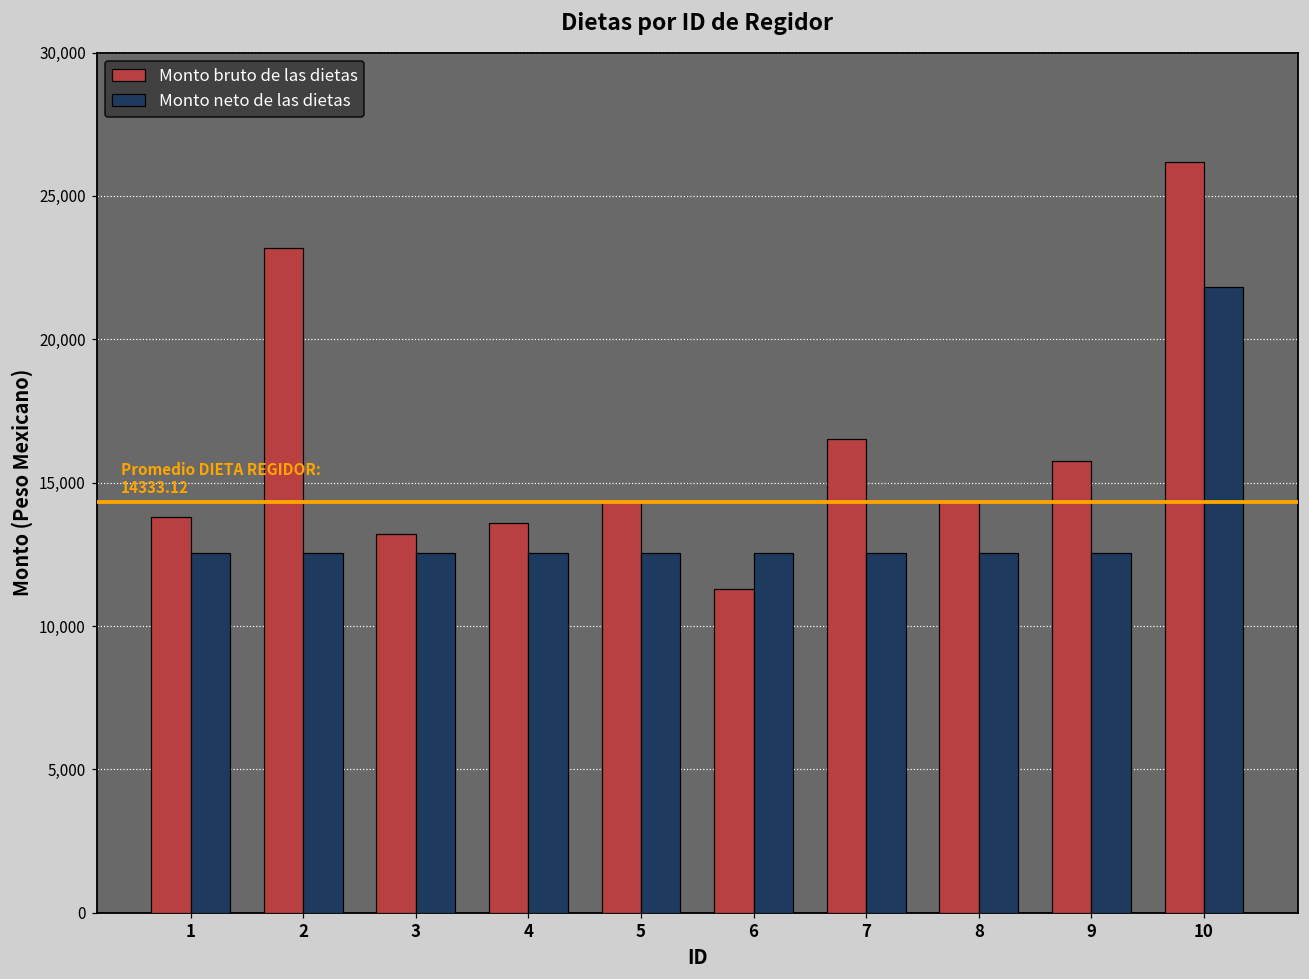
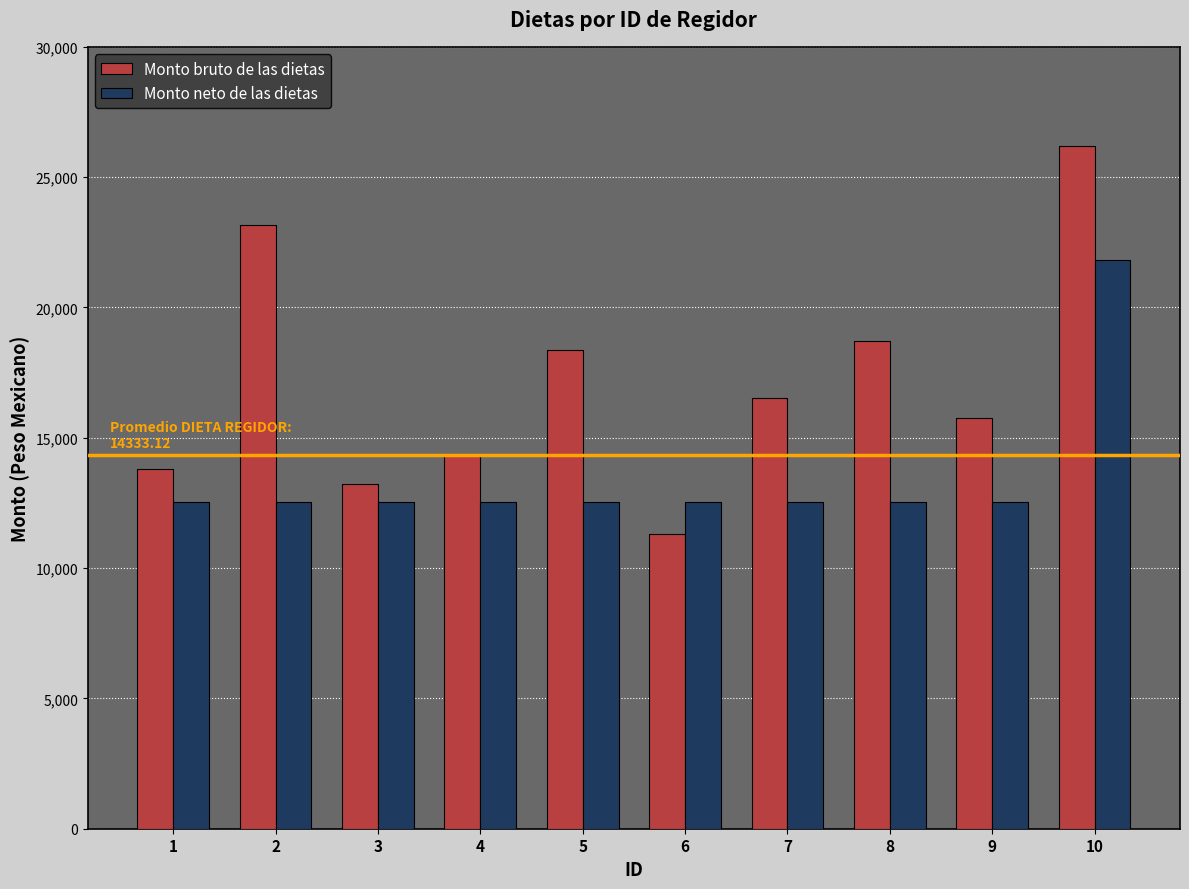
  {
    "Monto bruto de las dietas": {
      "2": "23,200",
      "3": "13,200",
-     "4": "13,600",
-     "5": "14,300",
+     "4": "14,300",
+     "5": "18,400",
      "6": "11,300",
      "7": "16,500",
-     "8": "14,300",
+     "8": "18,700",
      "9": "15,800",
      "10": "26,200"
    },
    "Monto neto de las dietas": {
      "1": "12,500",
      "2": "12,500",
      "3": "12,500",
      "4": "12,500",
      "5": "12,500",
      "6": "12,500",
      "7": "12,500",
      "8": "12,500",
      "9": "12,500",
      "10": "21,800"
    }
  }
